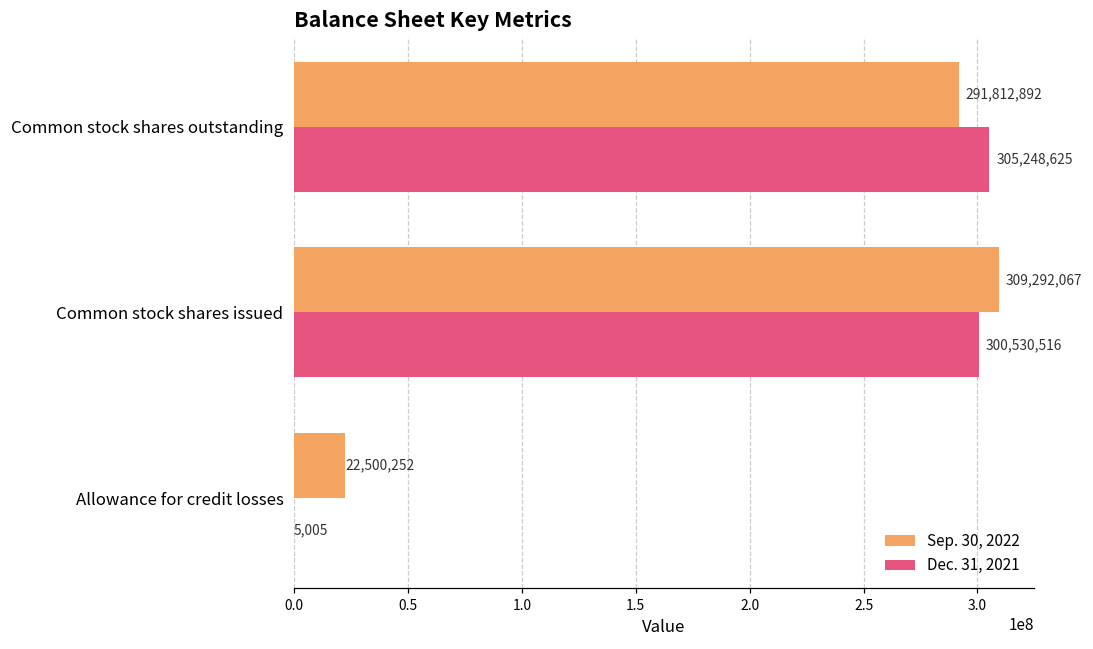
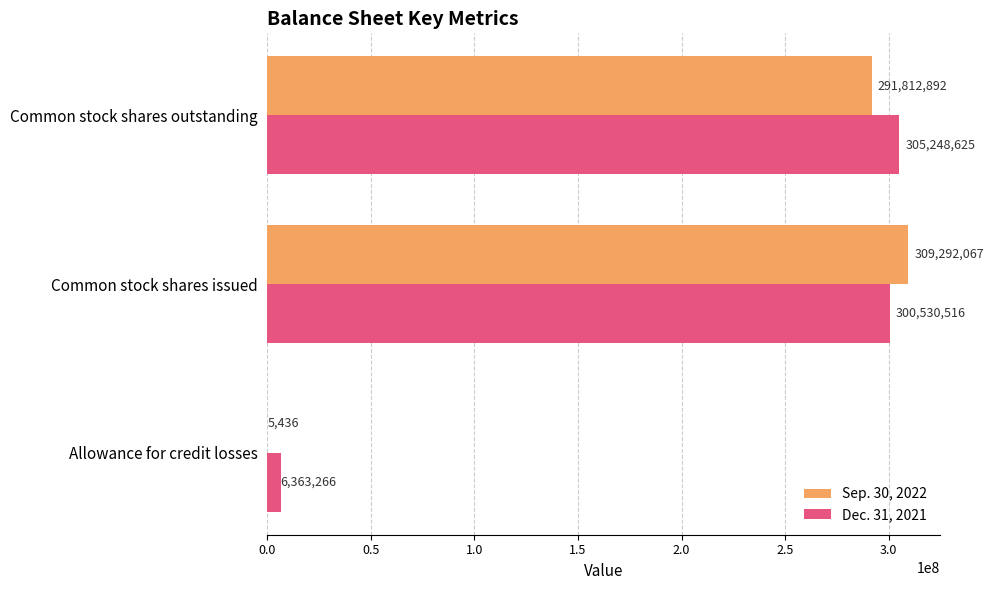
  {
    "Sep. 30, 2022": {
      "Common stock shares outstanding": "291,812,892",
      "Common stock shares issued": "309,292,067",
-     "Allowance for credit losses": "22,500,252"
+     "Allowance for credit losses": "5,436"
    },
    "Dec. 31, 2021": {
      "Common stock shares outstanding": "305,248,625",
      "Common stock shares issued": "300,530,516",
-     "Allowance for credit losses": "5,005"
+     "Allowance for credit losses": "6,363,266"
    }
  }
